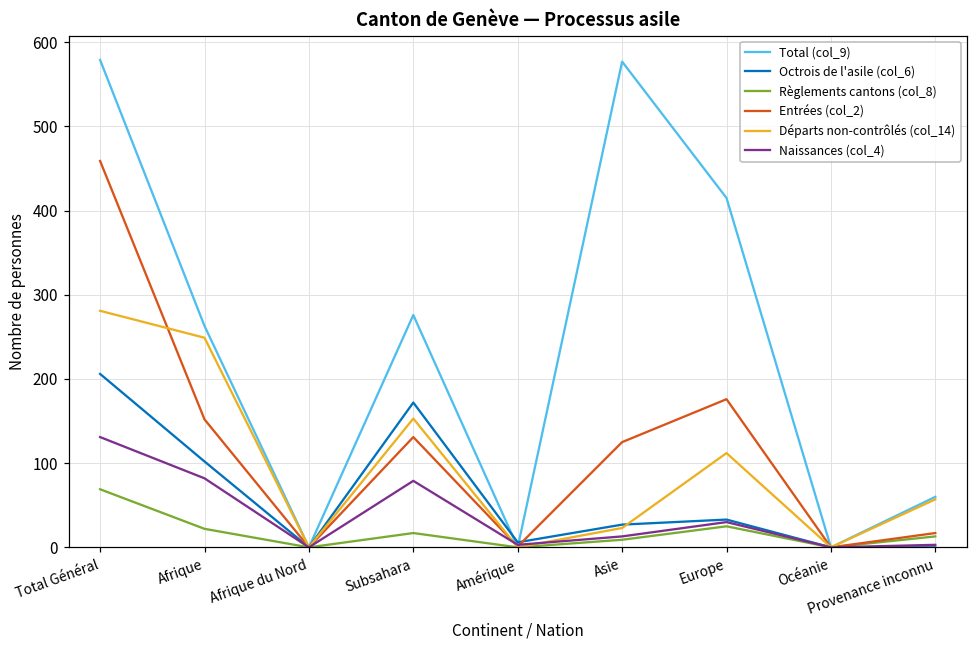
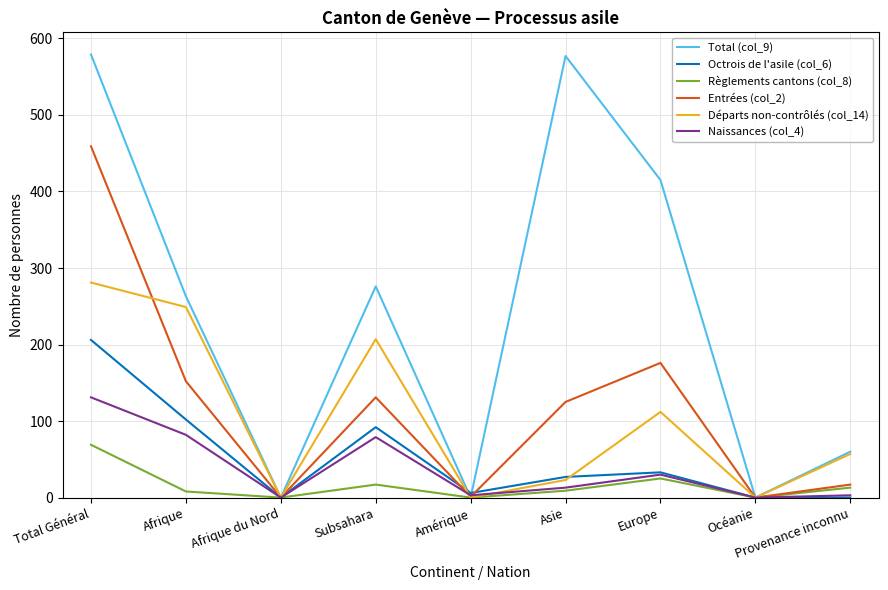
  {
    "Total (col_9)": {
      "Total Général": 580,
      "Afrique": 260,
      "Subsahara": 280,
      "Asie": 580,
      "Europe": 420
    },
    "Octrois de l'asile (col_6)": {
      "Total Général": 210,
      "Afrique": 100,
-     "Subsahara": 170,
+     "Subsahara": 90,
      "Asie": 30
    },
    "Règlements cantons (col_8)": {
      "Total Général": 70,
-     "Afrique": 20,
+     "Afrique": 10,
      "Subsahara": 20,
      "Asie": 10,
      "Europe": 30,
      "Provenance inconnu": 10
    },
    "Entrées (col_2)": {
      "Total Général": 460,
      "Afrique": 150,
      "Subsahara": 130,
      "Asie": 130,
      "Europe": 180,
      "Provenance inconnu": 20
    },
    "Départs non-contrôlés (col_14)": {
      "Total Général": 280,
      "Afrique": 250,
-     "Subsahara": 150,
+     "Subsahara": 210,
      "Asie": 20,
      "Europe": 110
    },
    "Naissances (col_4)": {
      "Total Général": 130,
      "Afrique": 80,
      "Subsahara": 80,
      "Asie": 10
    }
  }
